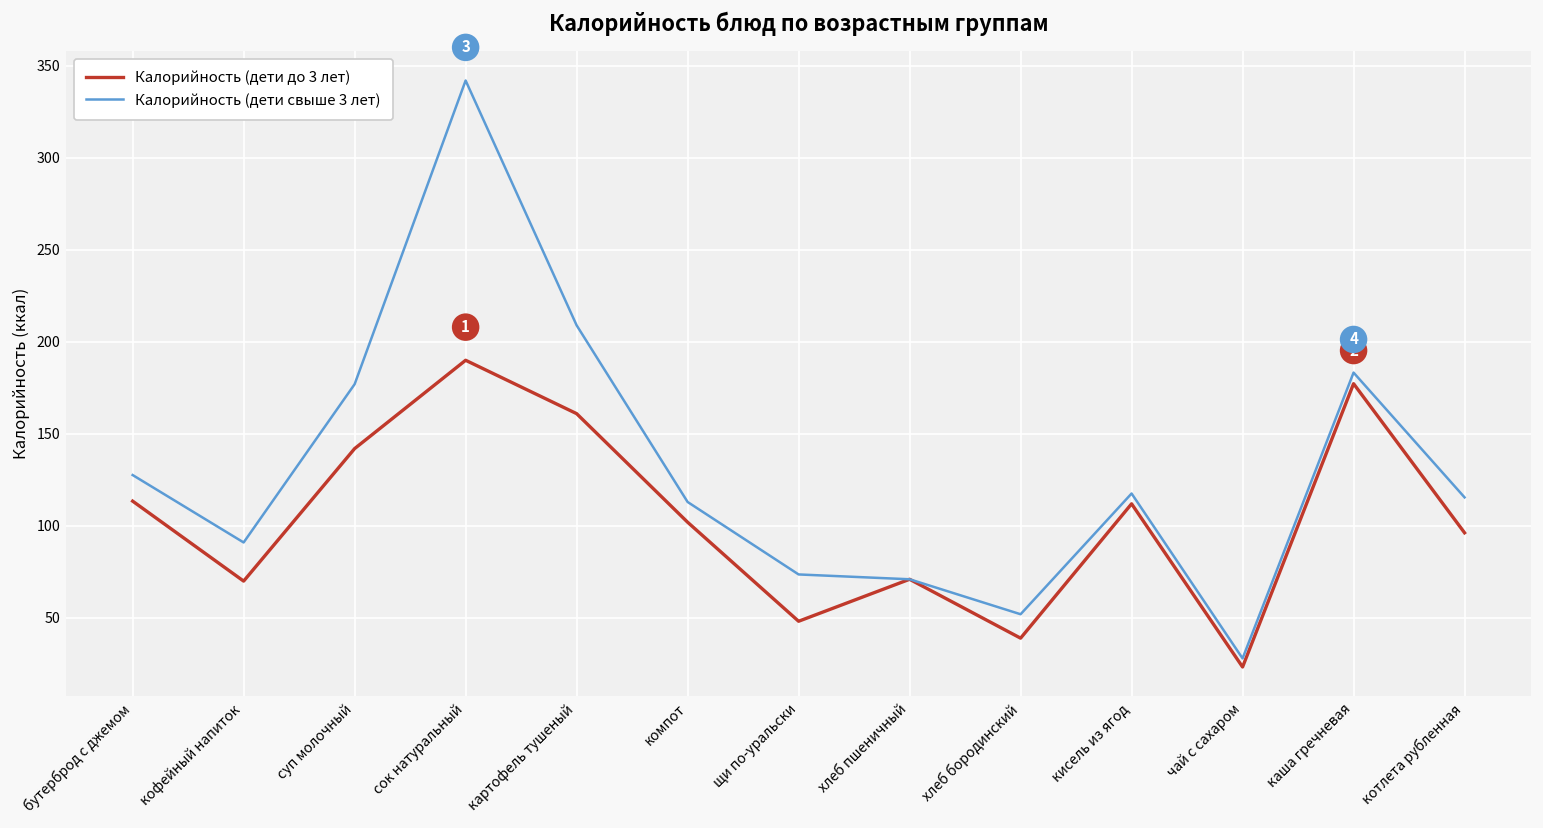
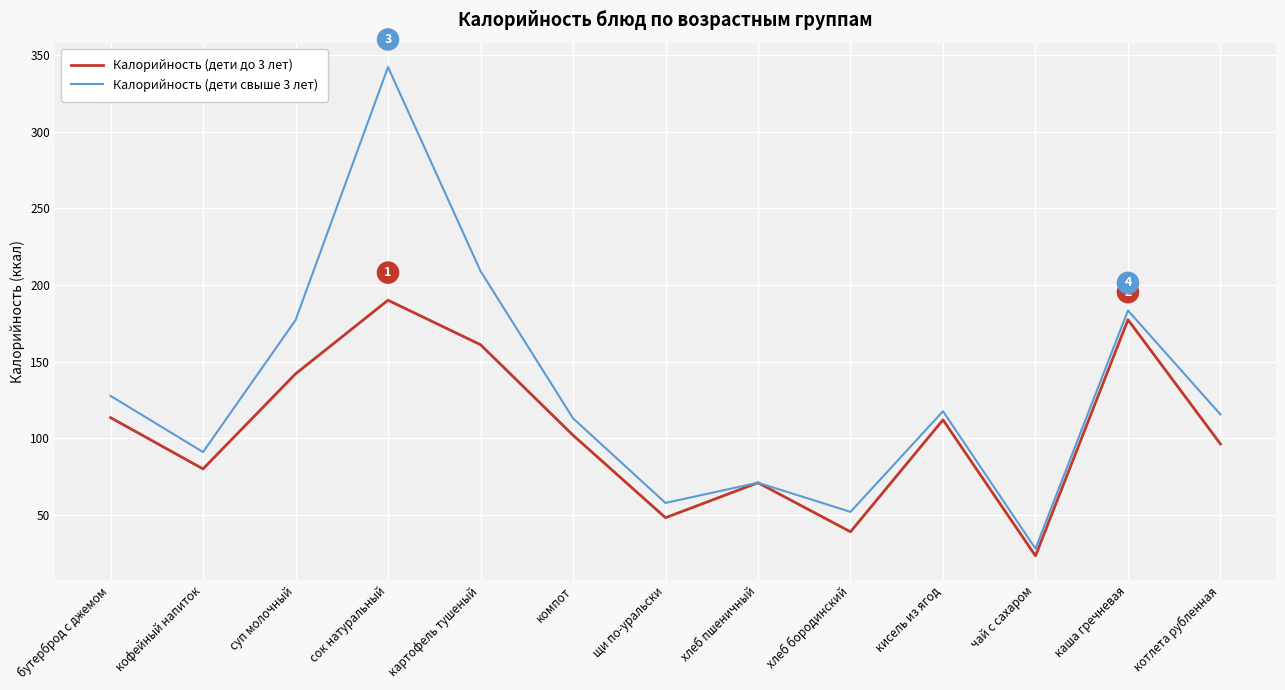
  {
    "Калорийность (дети до 3 лет)": {
      "бутерброд с джемом": 113,
-     "кофейный напиток": 70,
+     "кофейный напиток": 80,
      "суп молочный": 142,
      "картофель тушеный": 161,
      "компот": 102,
      "щи по-уральски": 48,
      "хлеб бородинский": 39,
      "кисель из ягод": 112,
      "чай с сахаром": 23,
      "каша гречневая": 177,
      "котлета рубленная": 96
    },
    "Калорийность (дети свыше 3 лет)": {
      "бутерброд с джемом": 128,
      "кофейный напиток": 91,
      "суп молочный": 177,
      "картофель тушеный": 209,
      "компот": 113,
-     "щи по-уральски": 74,
+     "щи по-уральски": 58,
      "хлеб бородинский": 52,
      "кисель из ягод": 118,
      "чай с сахаром": 28,
      "котлета рубленная": 116
    }
  }
